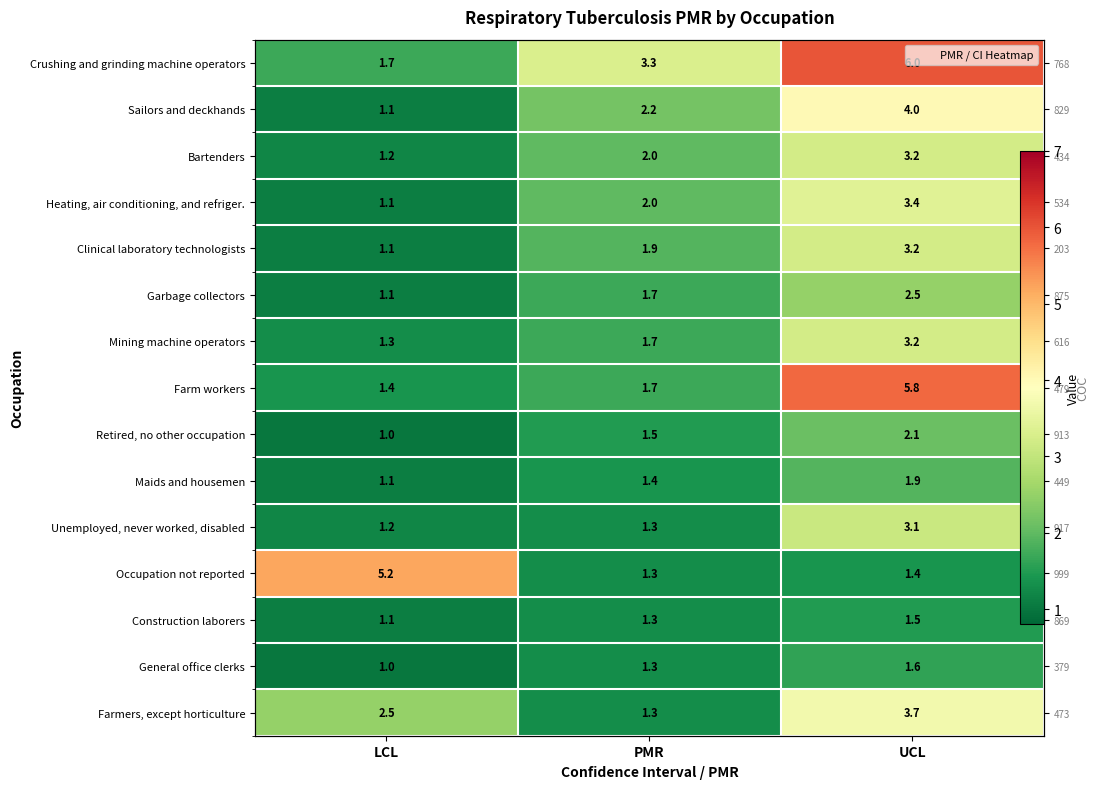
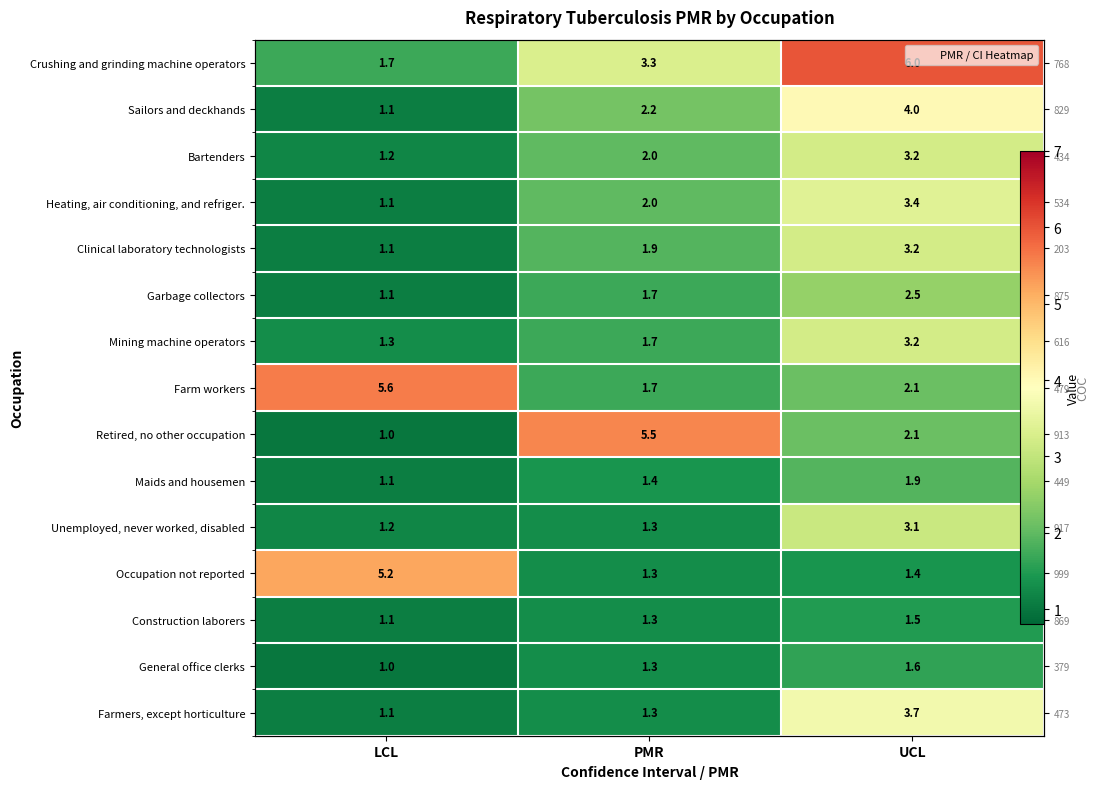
  {
    "Crushing and grinding machine operators": {
      "LCL": 1.7,
      "PMR": 3.3
    },
    "Sailors and deckhands": {
      "LCL": 1.1,
      "PMR": 2.2,
      "UCL": 4.0
    },
    "Bartenders": {
      "LCL": 1.2,
      "PMR": 2.0,
      "UCL": 3.2
    },
    "Heating, air conditioning, and refriger.": {
      "LCL": 1.1,
      "PMR": 2.0,
      "UCL": 3.4
    },
    "Clinical laboratory technologists": {
      "LCL": 1.1,
      "PMR": 1.9,
      "UCL": 3.2
    },
    "Garbage collectors": {
      "LCL": 1.1,
      "PMR": 1.7,
      "UCL": 2.5
    },
    "Mining machine operators": {
      "LCL": 1.3,
      "PMR": 1.7,
      "UCL": 3.2
    },
    "Farm workers": {
-     "LCL": 1.4,
+     "LCL": 5.6,
      "PMR": 1.7,
-     "UCL": 5.8
+     "UCL": 2.1
    },
    "Retired, no other occupation": {
      "LCL": 1.0,
-     "PMR": 1.5,
+     "PMR": 5.5,
      "UCL": 2.1
    },
    "Maids and housemen": {
      "LCL": 1.1,
      "PMR": 1.4,
      "UCL": 1.9
    },
    "Unemployed, never worked, disabled": {
      "LCL": 1.2,
      "PMR": 1.3,
      "UCL": 3.1
    },
    "Occupation not reported": {
      "LCL": 5.2,
      "PMR": 1.3,
      "UCL": 1.4
    },
    "Construction laborers": {
      "LCL": 1.1,
      "PMR": 1.3,
      "UCL": 1.5
    },
    "General office clerks": {
      "LCL": 1.0,
      "PMR": 1.3,
      "UCL": 1.6
    },
    "Farmers, except horticulture": {
-     "LCL": 2.5,
+     "LCL": 1.1,
      "PMR": 1.3,
      "UCL": 3.7
    }
  }
